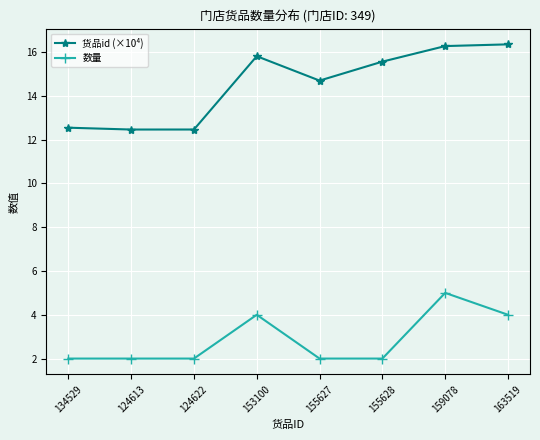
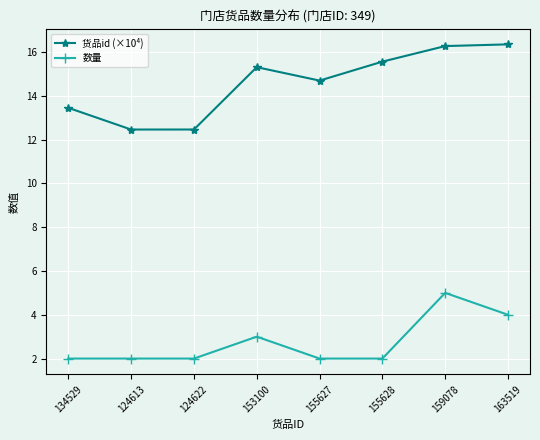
  {
    "货品id (×10⁴)": {
-     "134529": 12.5,
+     "134529": 13.5,
      "124613": 12.5,
      "124622": 12.5,
-     "153100": 15.8,
+     "153100": 15.3,
      "155627": 14.7,
      "155628": 15.6,
      "159078": 16.3,
      "163519": 16.4
    },
    "数量": {
      "134529": 2,
      "124613": 2,
      "124622": 2,
-     "153100": 4,
+     "153100": 3,
      "155627": 2,
      "155628": 2,
      "159078": 5,
      "163519": 4
    }
  }
